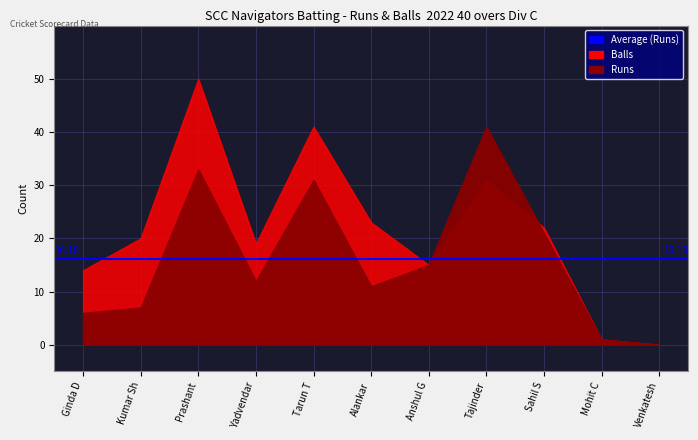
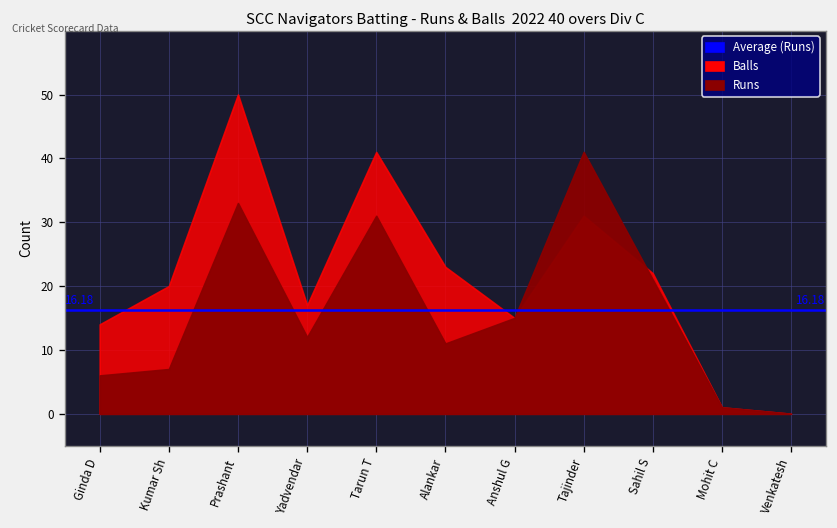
  {
    "Balls": {
      "Kumar Sh": 20,
      "Prashant": 50,
-     "Yadvendar": 19,
+     "Yadvendar": 17,
      "Tarun T": 41,
      "Alankar": 23,
      "Tajinder": 31,
      "Sahil S": 22
    },
    "Runs": {
      "Ginda D": 6,
      "Kumar Sh": 7,
      "Prashant": 33,
      "Yadvendar": 12,
      "Tarun T": 31,
      "Alankar": 11,
      "Tajinder": 41,
      "Sahil S": 21
    }
  }
